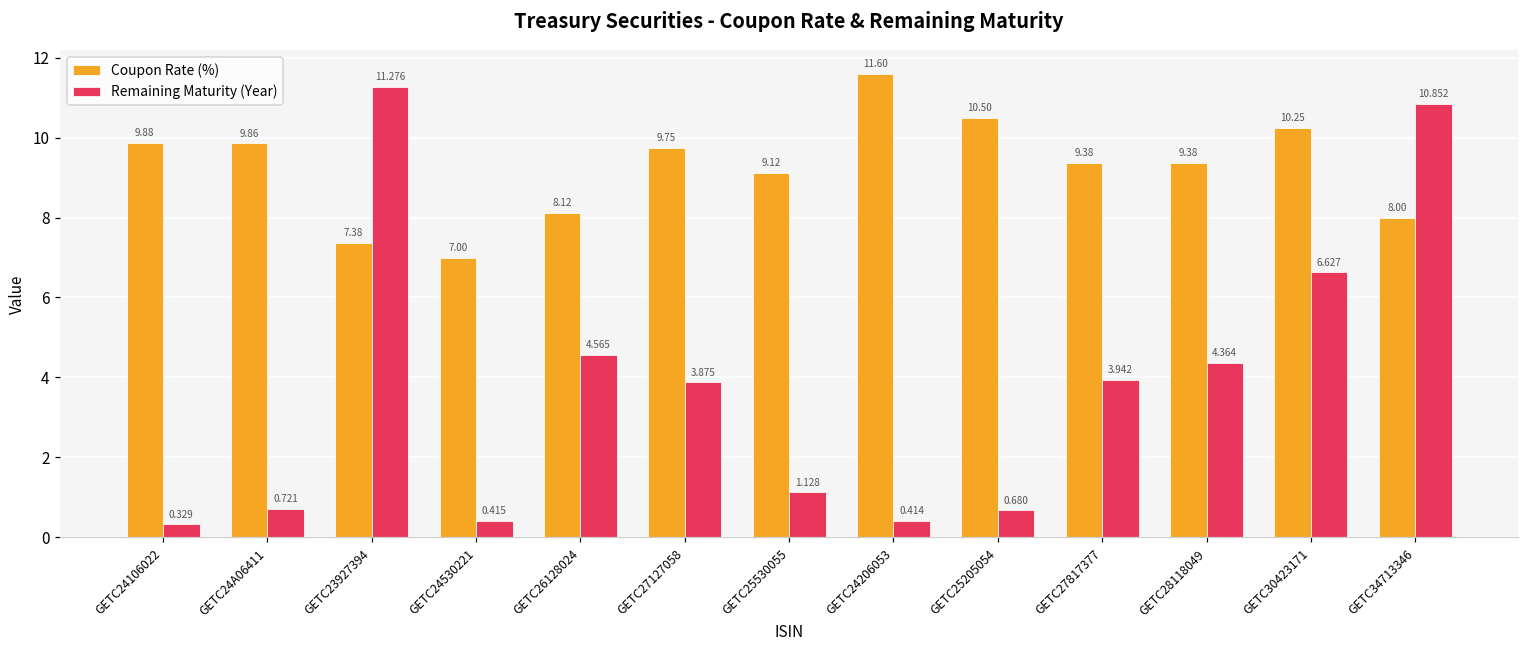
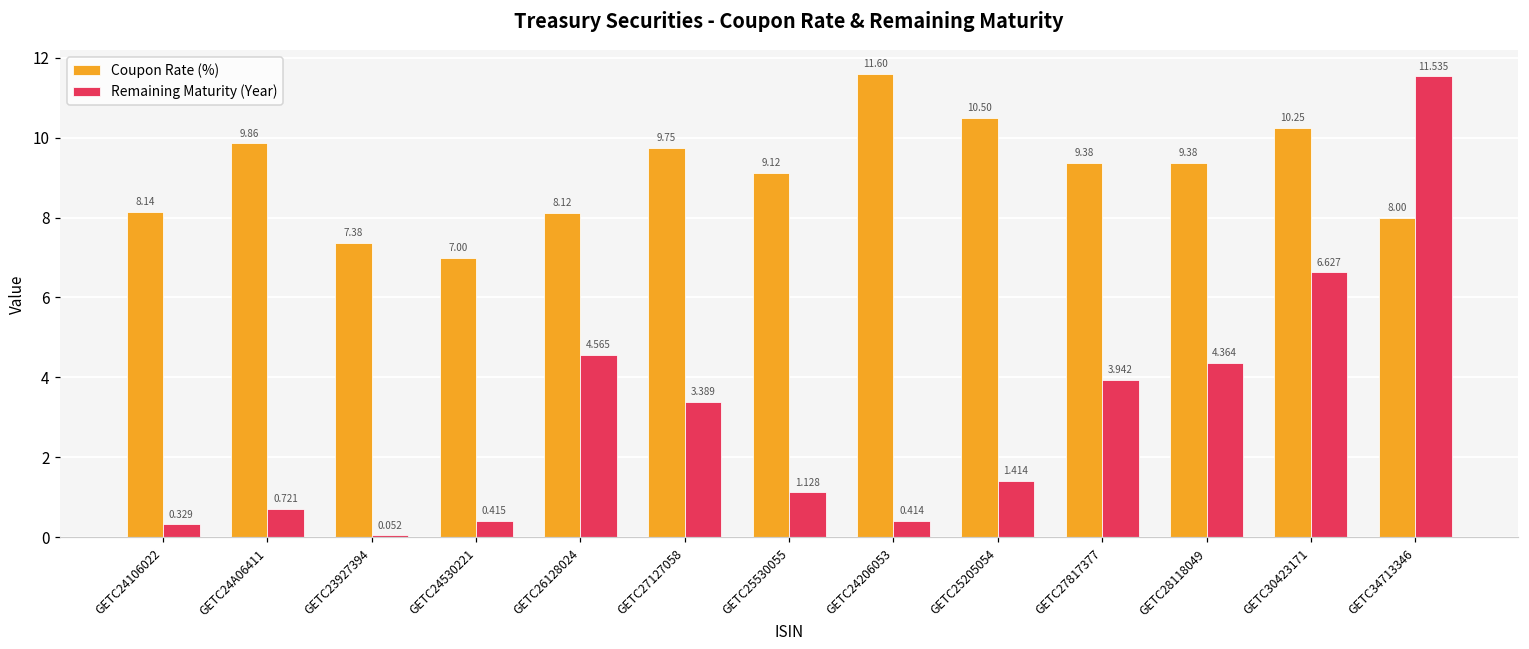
  {
    "Coupon Rate (%)": {
-     "GETC24106022": 9.88,
+     "GETC24106022": 8.14,
      "GETC24A06411": 9.86,
      "GETC23927394": 7.38,
      "GETC24530221": 7.00,
      "GETC26128024": 8.12,
      "GETC27127058": 9.75,
      "GETC25530055": 9.12,
      "GETC24206053": 11.60,
      "GETC25205054": 10.50,
      "GETC27817377": 9.38,
      "GETC28118049": 9.38,
      "GETC30423171": 10.25,
      "GETC34713346": 8.00
    },
    "Remaining Maturity (Year)": {
      "GETC24106022": 0.329,
      "GETC24A06411": 0.721,
-     "GETC23927394": 11.276,
+     "GETC23927394": 0.052,
      "GETC24530221": 0.415,
      "GETC26128024": 4.565,
-     "GETC27127058": 3.875,
+     "GETC27127058": 3.389,
      "GETC25530055": 1.128,
      "GETC24206053": 0.414,
-     "GETC25205054": 0.680,
+     "GETC25205054": 1.414,
      "GETC27817377": 3.942,
      "GETC28118049": 4.364,
      "GETC30423171": 6.627,
-     "GETC34713346": 10.852
+     "GETC34713346": 11.535
    }
  }
